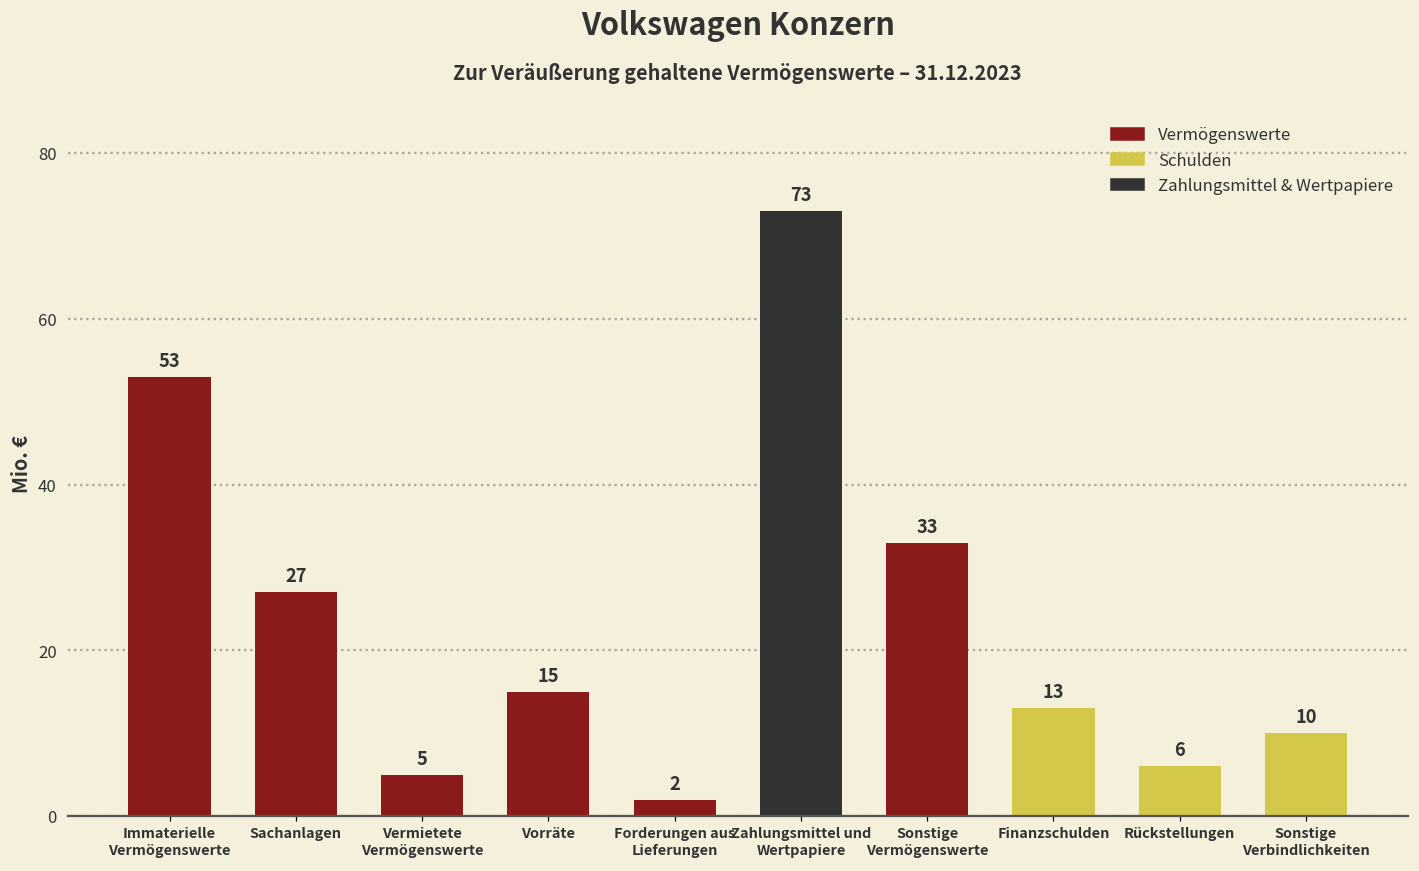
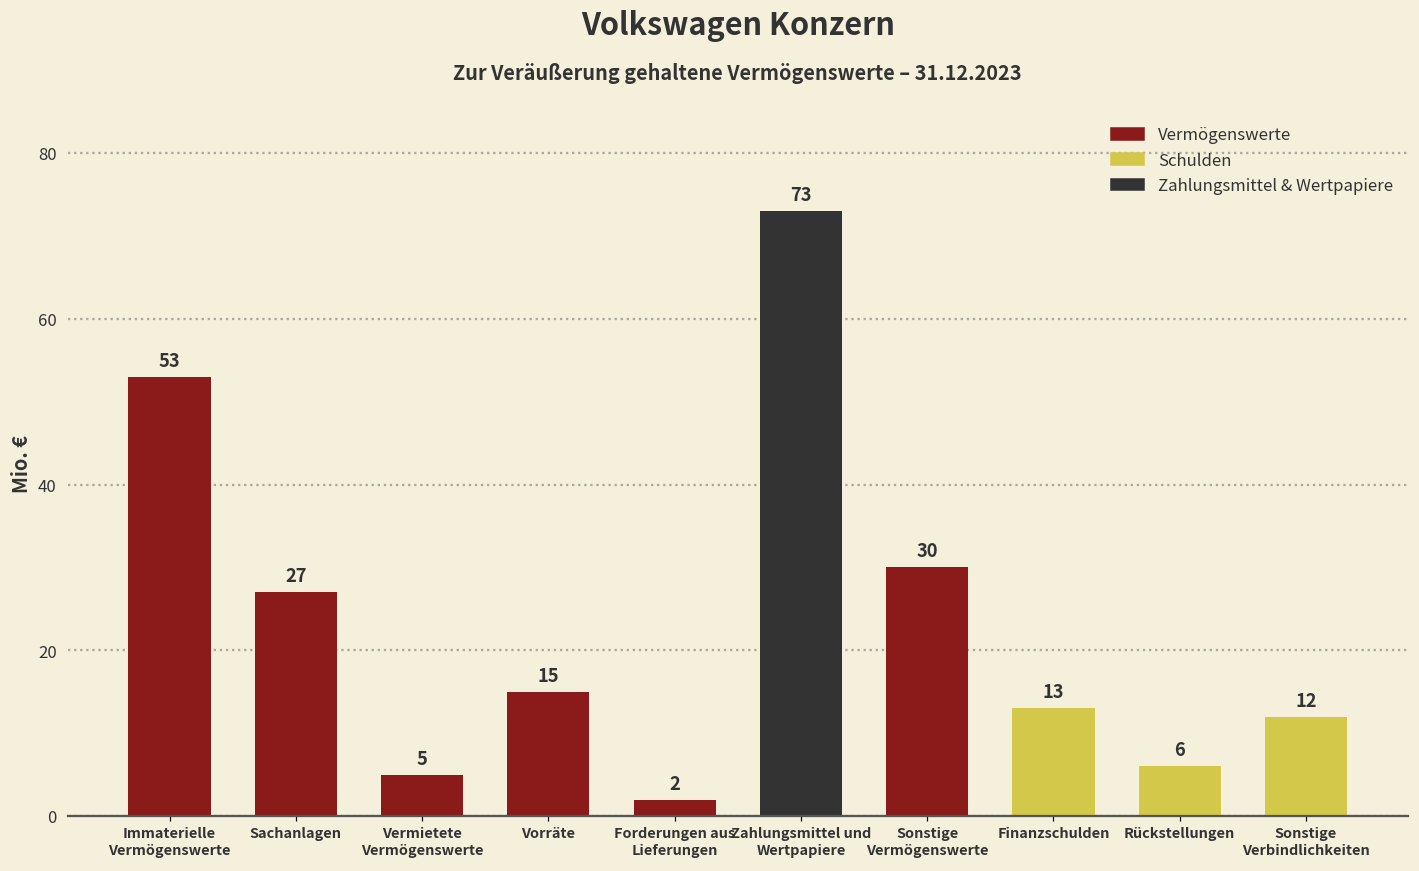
  {
    "Immaterielle Vermögenswerte": 53,
    "Sachanlagen": 27,
    "Vermietete Vermögenswerte": 5,
    "Vorräte": 15,
    "Forderungen aus Lieferungen": 2,
    "Zahlungsmittel und Wertpapiere": 73,
-   "Sonstige Vermögenswerte": 33,
+   "Sonstige Vermögenswerte": 30,
    "Finanzschulden": 13,
    "Rückstellungen": 6,
-   "Sonstige Verbindlichkeiten": 10
+   "Sonstige Verbindlichkeiten": 12
  }
